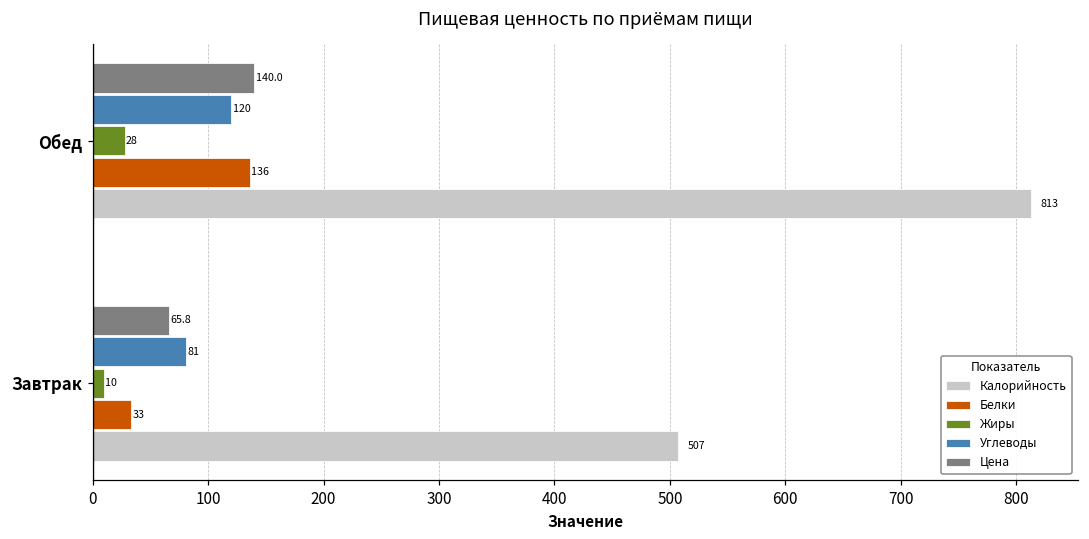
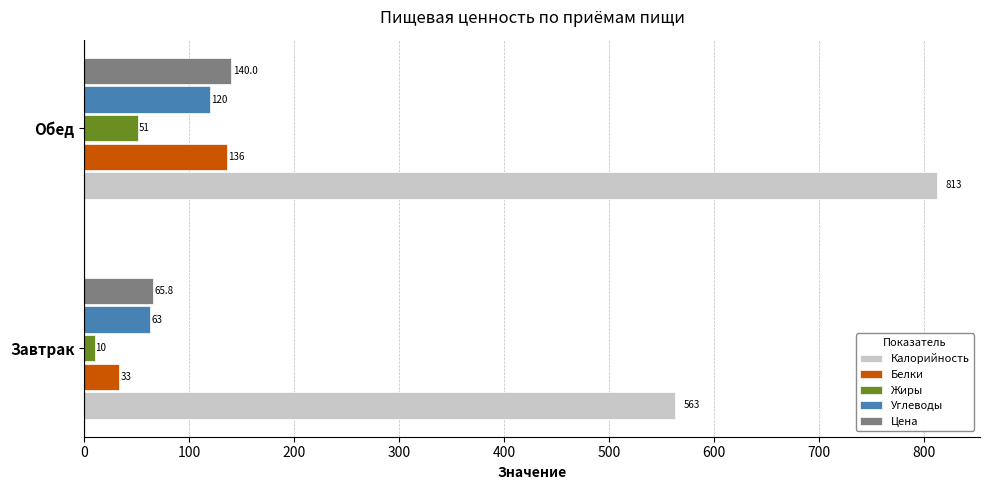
  {
    "Калорийность": {
      "Обед": 813,
-     "Завтрак": 507
+     "Завтрак": 563
    },
    "Белки": {
      "Обед": 136,
      "Завтрак": 33
    },
    "Жиры": {
-     "Обед": 28,
+     "Обед": 51,
      "Завтрак": 10
    },
    "Углеводы": {
      "Обед": 120,
-     "Завтрак": 81
+     "Завтрак": 63
    },
    "Цена": {
      "Обед": 140.0,
      "Завтрак": 65.8
    }
  }
